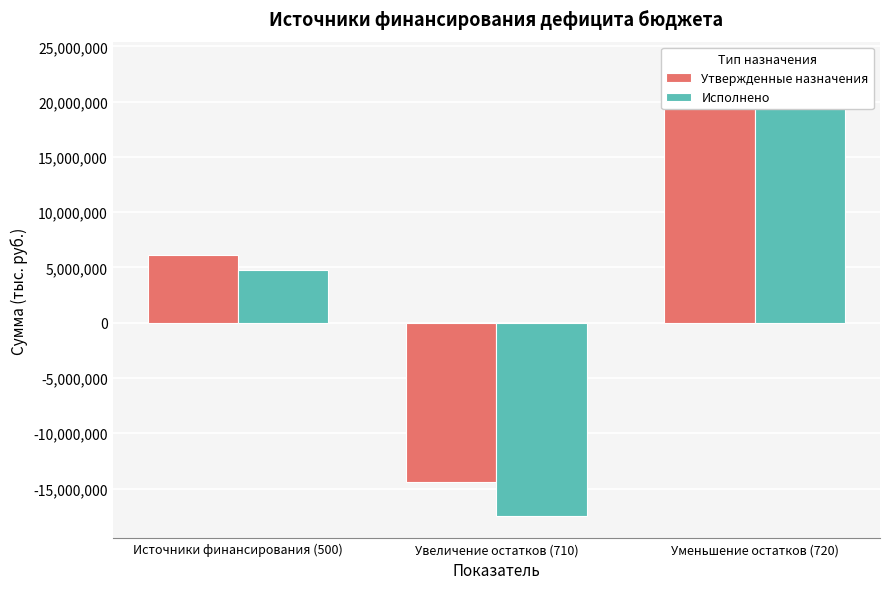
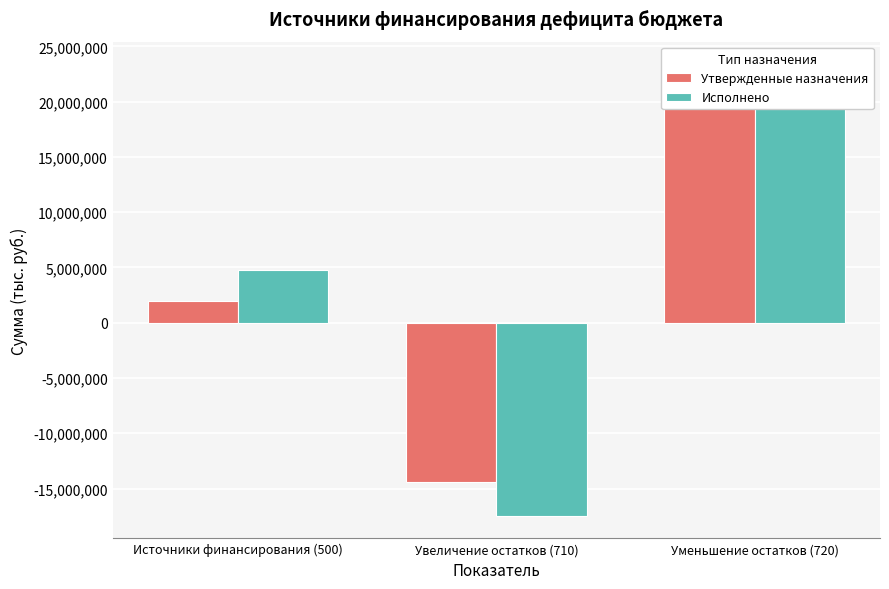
  {
    "Утвержденные назначения": {
-     "Источники финансирования (500)": "6,200,000",
+     "Источники финансирования (500)": "1,900,000",
      "Увеличение остатков (710)": "-14,400,000"
    },
    "Исполнено": {
      "Источники финансирования (500)": "4,800,000",
      "Увеличение остатков (710)": "-17,500,000"
    }
  }
